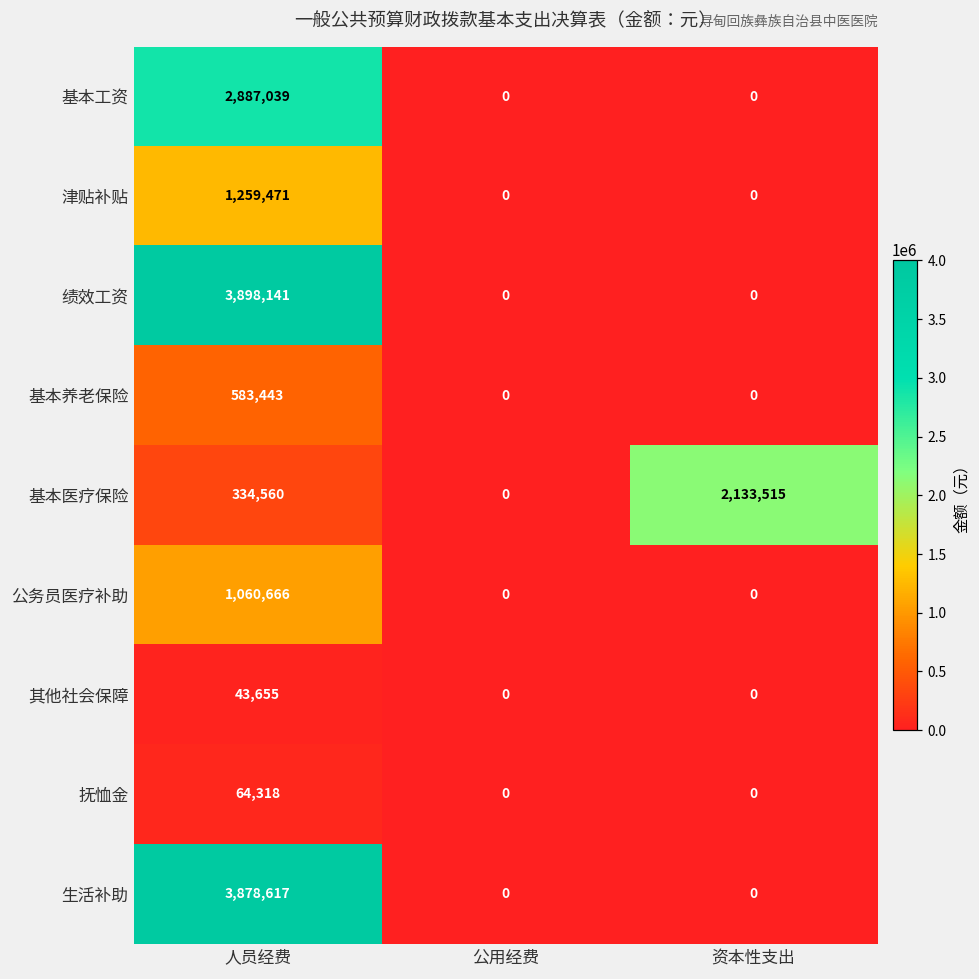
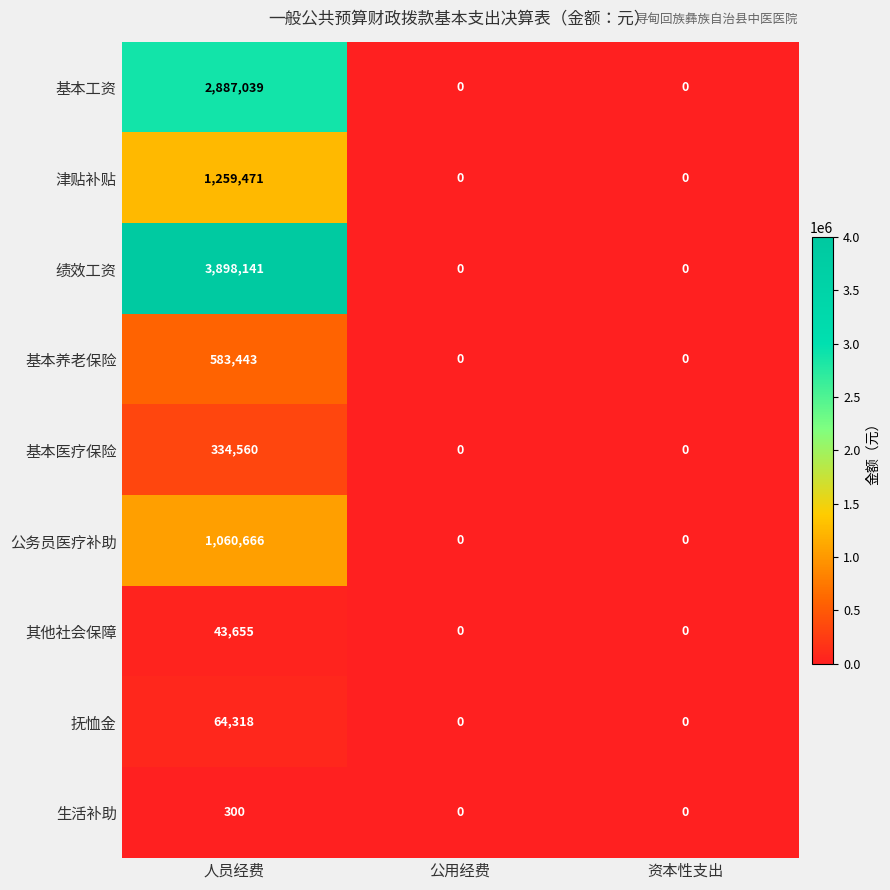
  {
    "基本工资": {
      "人员经费": "2,887,039",
      "公用经费": "0",
      "资本性支出": "0"
    },
    "津贴补贴": {
      "人员经费": "1,259,471",
      "公用经费": "0",
      "资本性支出": "0"
    },
    "绩效工资": {
      "人员经费": "3,898,141",
      "公用经费": "0",
      "资本性支出": "0"
    },
    "基本养老保险": {
      "人员经费": "583,443",
      "公用经费": "0",
      "资本性支出": "0"
    },
    "基本医疗保险": {
      "人员经费": "334,560",
      "公用经费": "0",
-     "资本性支出": "2,133,515"
+     "资本性支出": "0"
    },
    "公务员医疗补助": {
      "人员经费": "1,060,666",
      "公用经费": "0",
      "资本性支出": "0"
    },
    "其他社会保障": {
      "人员经费": "43,655",
      "公用经费": "0",
      "资本性支出": "0"
    },
    "抚恤金": {
      "人员经费": "64,318",
      "公用经费": "0",
      "资本性支出": "0"
    },
    "生活补助": {
-     "人员经费": "3,878,617",
+     "人员经费": "300",
      "公用经费": "0",
      "资本性支出": "0"
    }
  }
